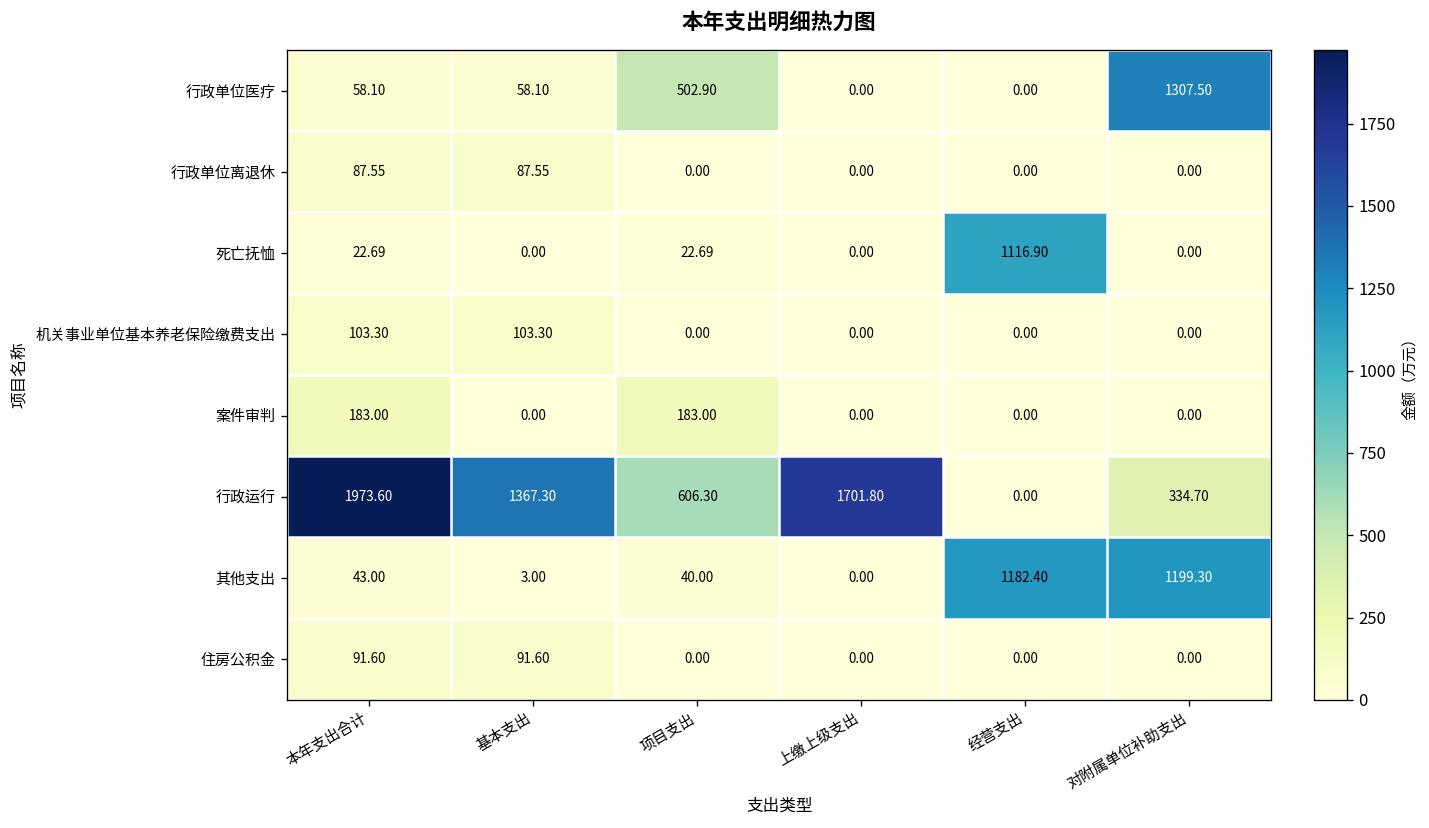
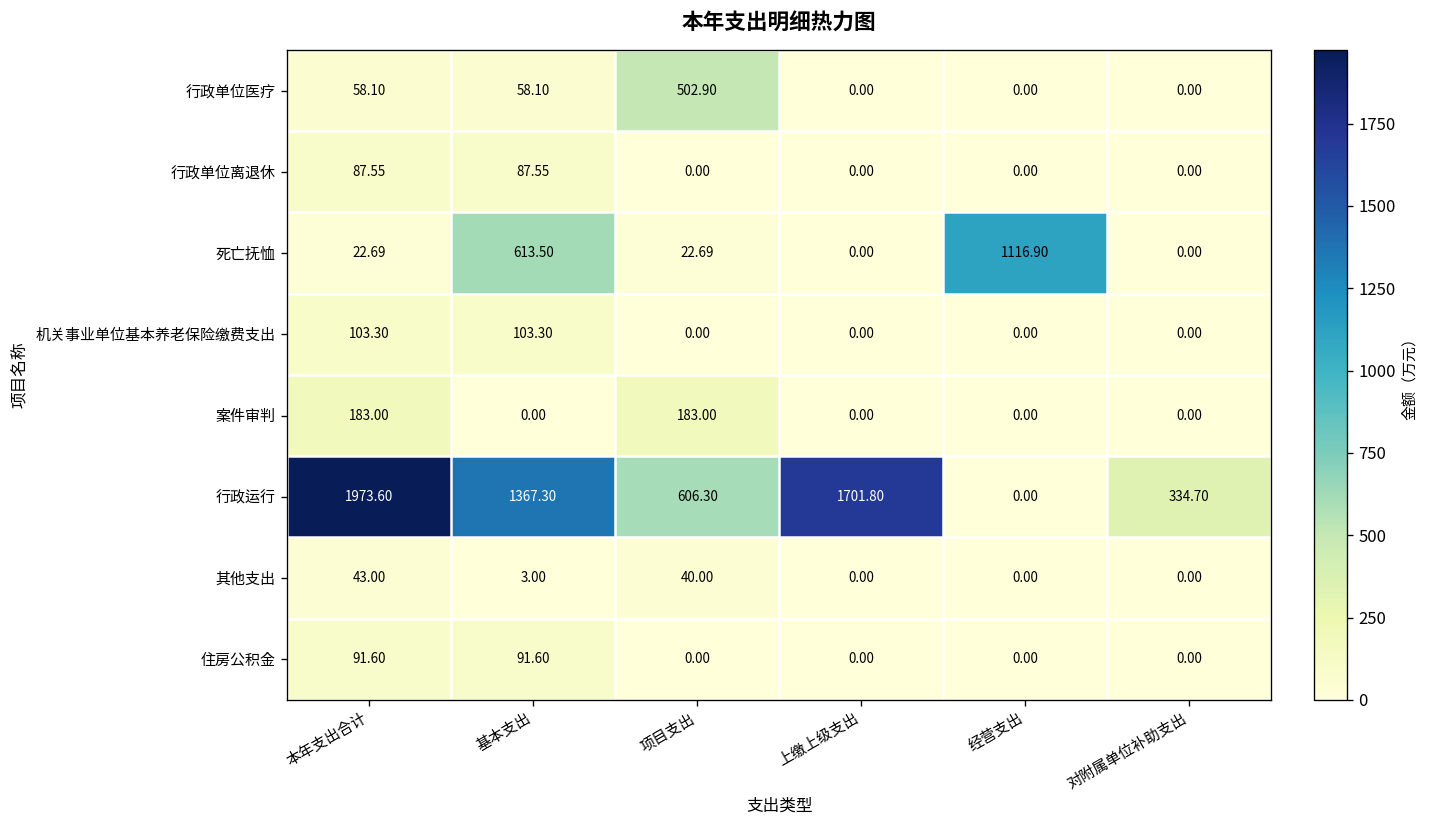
  {
    "行政单位医疗": {
      "本年支出合计": 58.10,
      "基本支出": 58.10,
      "项目支出": 502.90,
      "上缴上级支出": 0.00,
      "经营支出": 0.00,
-     "对附属单位补助支出": 1307.50
+     "对附属单位补助支出": 0.00
    },
    "行政单位离退休": {
      "本年支出合计": 87.55,
      "基本支出": 87.55,
      "项目支出": 0.00,
      "上缴上级支出": 0.00,
      "经营支出": 0.00,
      "对附属单位补助支出": 0.00
    },
    "死亡抚恤": {
      "本年支出合计": 22.69,
-     "基本支出": 0.00,
+     "基本支出": 613.50,
      "项目支出": 22.69,
      "上缴上级支出": 0.00,
      "经营支出": 1116.90,
      "对附属单位补助支出": 0.00
    },
    "机关事业单位基本养老保险缴费支出": {
      "本年支出合计": 103.30,
      "基本支出": 103.30,
      "项目支出": 0.00,
      "上缴上级支出": 0.00,
      "经营支出": 0.00,
      "对附属单位补助支出": 0.00
    },
    "案件审判": {
      "本年支出合计": 183.00,
      "基本支出": 0.00,
      "项目支出": 183.00,
      "上缴上级支出": 0.00,
      "经营支出": 0.00,
      "对附属单位补助支出": 0.00
    },
    "行政运行": {
      "本年支出合计": 1973.60,
      "基本支出": 1367.30,
      "项目支出": 606.30,
      "上缴上级支出": 1701.80,
      "经营支出": 0.00,
      "对附属单位补助支出": 334.70
    },
    "其他支出": {
      "本年支出合计": 43.00,
      "基本支出": 3.00,
      "项目支出": 40.00,
      "上缴上级支出": 0.00,
-     "经营支出": 1182.40,
-     "对附属单位补助支出": 1199.30
+     "经营支出": 0.00,
+     "对附属单位补助支出": 0.00
    },
    "住房公积金": {
      "本年支出合计": 91.60,
      "基本支出": 91.60,
      "项目支出": 0.00,
      "上缴上级支出": 0.00,
      "经营支出": 0.00,
      "对附属单位补助支出": 0.00
    }
  }
